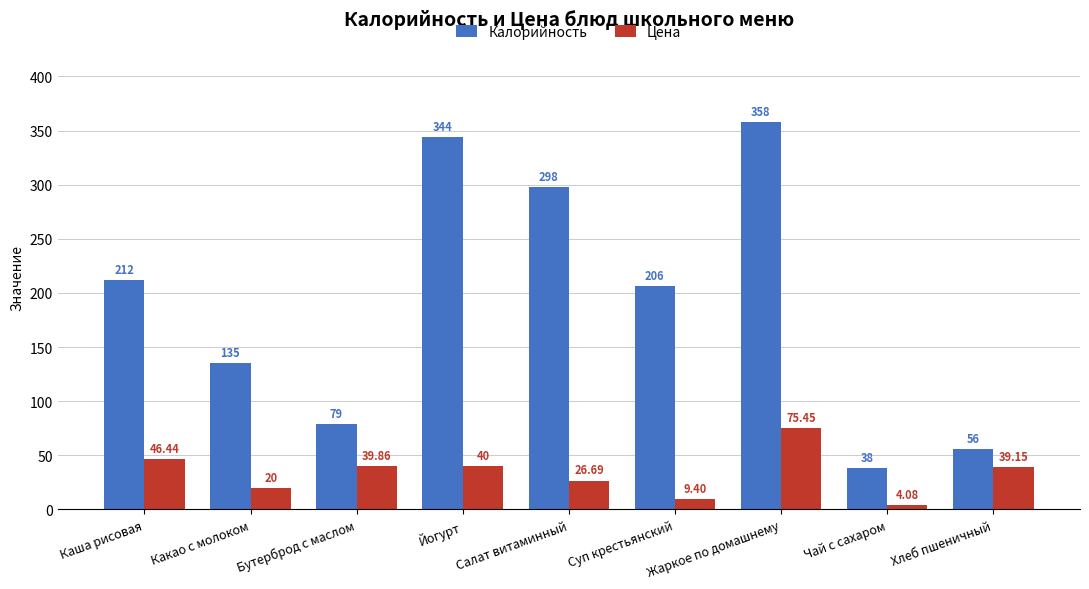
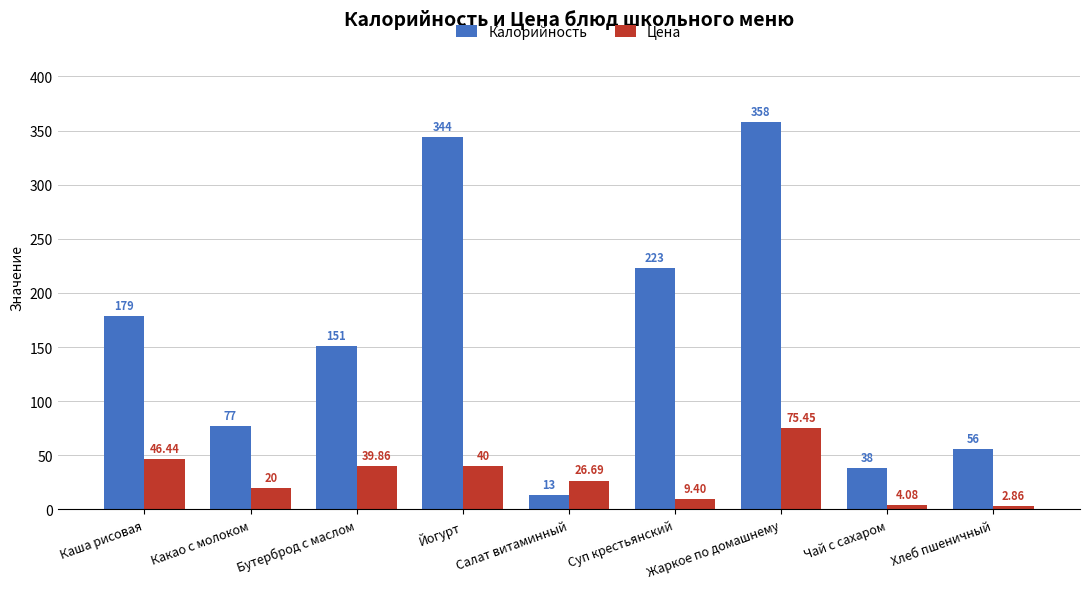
  {
    "Калорийность": {
-     "Каша рисовая": 212,
-     "Какао с молоком": 135,
-     "Бутерброд с маслом": 79,
+     "Каша рисовая": 179,
+     "Какао с молоком": 77,
+     "Бутерброд с маслом": 151,
      "Йогурт": 344,
-     "Салат витаминный": 298,
-     "Суп крестьянский": 206,
+     "Салат витаминный": 13,
+     "Суп крестьянский": 223,
      "Жаркое по домашнему": 358,
      "Чай с сахаром": 38,
      "Хлеб пшеничный": 56
    },
    "Цена": {
      "Каша рисовая": 46.44,
      "Какао с молоком": 20,
      "Бутерброд с маслом": 39.86,
      "Йогурт": 40,
      "Салат витаминный": 26.69,
      "Суп крестьянский": 9.40,
      "Жаркое по домашнему": 75.45,
      "Чай с сахаром": 4.08,
-     "Хлеб пшеничный": 39.15
+     "Хлеб пшеничный": 2.86
    }
  }
